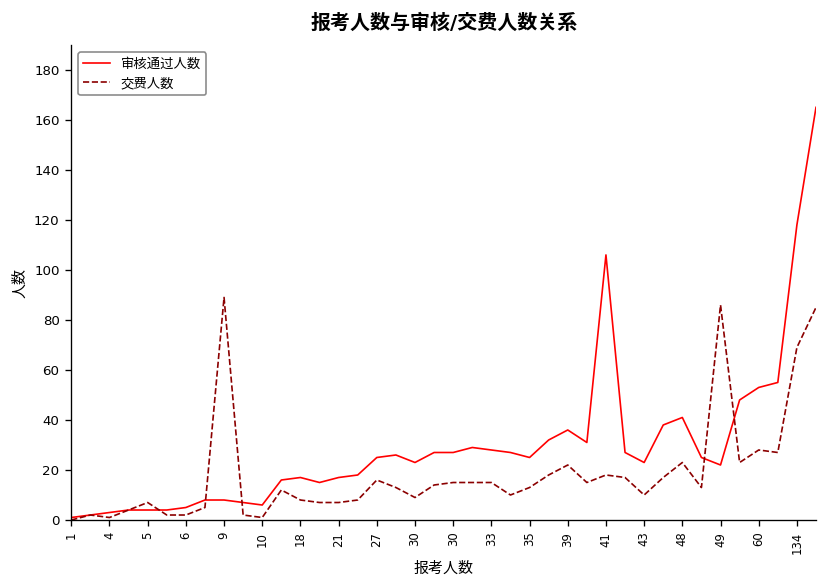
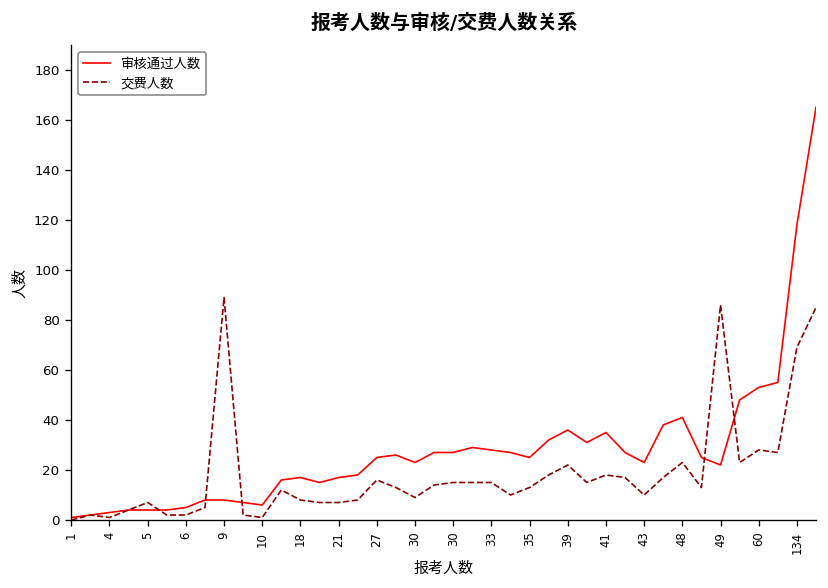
  {
    "审核通过人数": {
      "4": 3,
      "6": 5,
      "10": 6,
      "18": 17,
-     "41": 106,
+     "41": 35,
      "43": 23,
      "48": 41,
      "49": 22,
      "60": 53,
      "134": 118
    },
    "交费人数": {
      "4": 1,
      "6": 2,
      "10": 1,
      "18": 8,
      "41": 18,
      "43": 10,
      "48": 23,
      "49": 86,
      "60": 28,
      "134": 69
    }
  }
